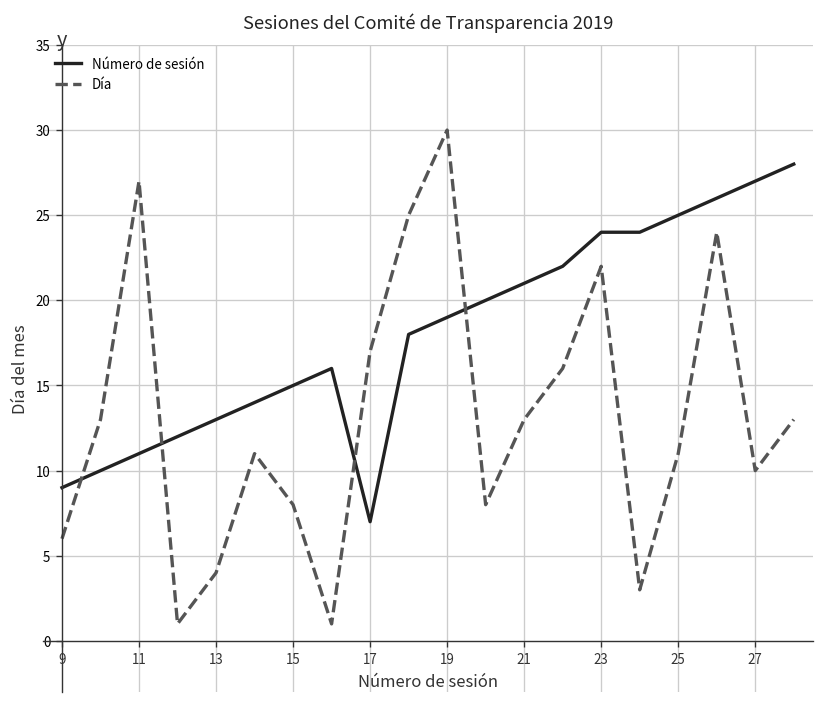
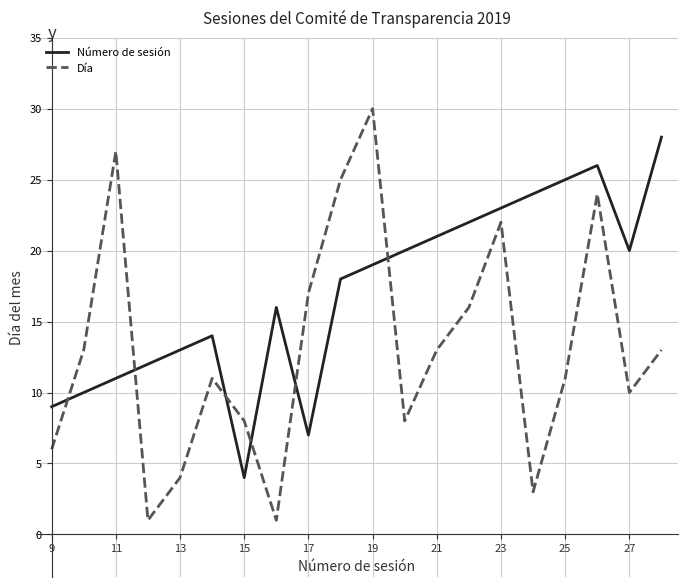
  {
    "Número de sesión": {
      "9": 9,
      "11": 11,
      "13": 13,
-     "15": 15,
+     "15": 4,
      "17": 7,
      "19": 19,
      "21": 21,
-     "23": 24,
+     "23": 23,
      "25": 25,
-     "27": 27
+     "27": 20
    },
    "Día": {
      "9": 6,
      "11": 27,
      "13": 4,
      "15": 8,
      "17": 17,
      "19": 30,
      "21": 13,
      "23": 22,
      "25": 11,
      "27": 10
    }
  }
